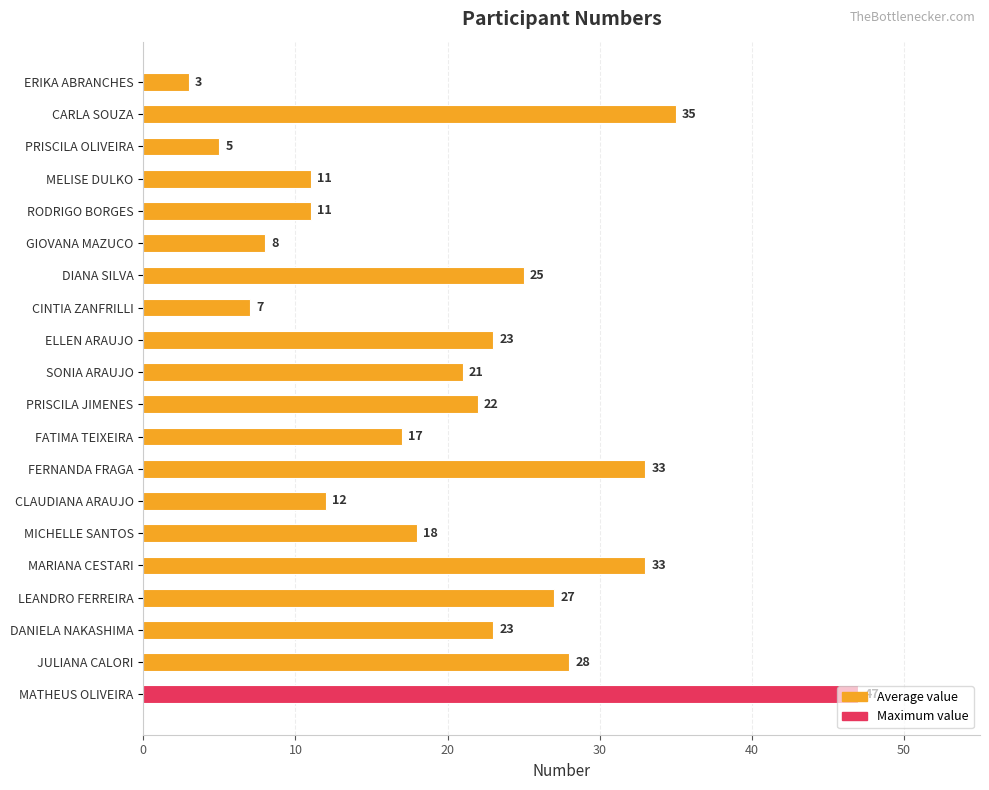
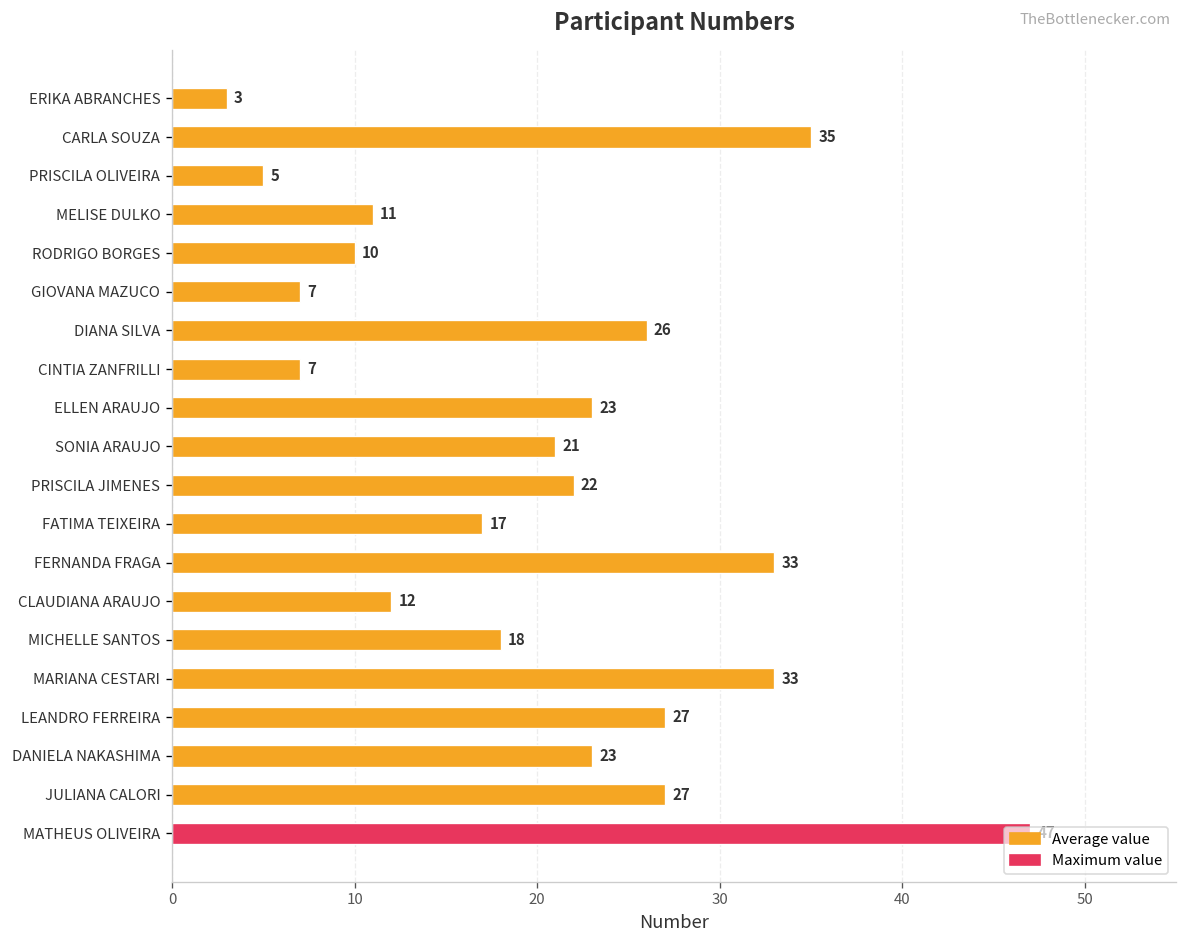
  {
    "ERIKA ABRANCHES": 3,
    "CARLA SOUZA": 35,
    "PRISCILA OLIVEIRA": 5,
    "MELISE DULKO": 11,
-   "RODRIGO BORGES": 11,
-   "GIOVANA MAZUCO": 8,
-   "DIANA SILVA": 25,
+   "RODRIGO BORGES": 10,
+   "GIOVANA MAZUCO": 7,
+   "DIANA SILVA": 26,
    "CINTIA ZANFRILLI": 7,
    "ELLEN ARAUJO": 23,
    "SONIA ARAUJO": 21,
    "PRISCILA JIMENES": 22,
    "FATIMA TEIXEIRA": 17,
    "FERNANDA FRAGA": 33,
    "CLAUDIANA ARAUJO": 12,
    "MICHELLE SANTOS": 18,
    "MARIANA CESTARI": 33,
    "LEANDRO FERREIRA": 27,
    "DANIELA NAKASHIMA": 23,
-   "JULIANA CALORI": 28
+   "JULIANA CALORI": 27
  }
